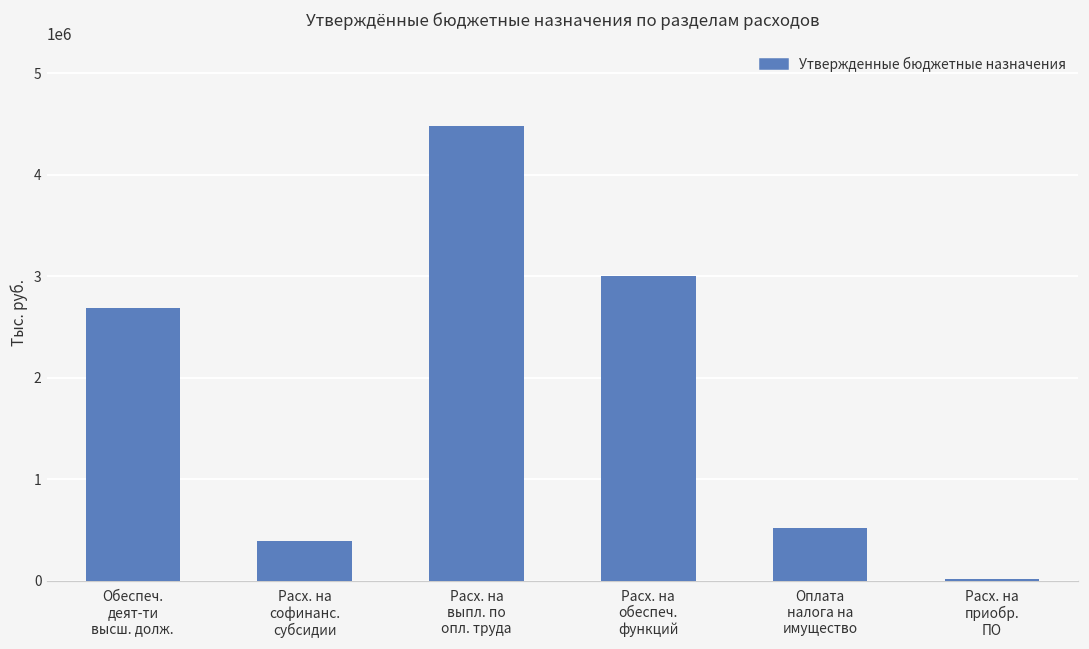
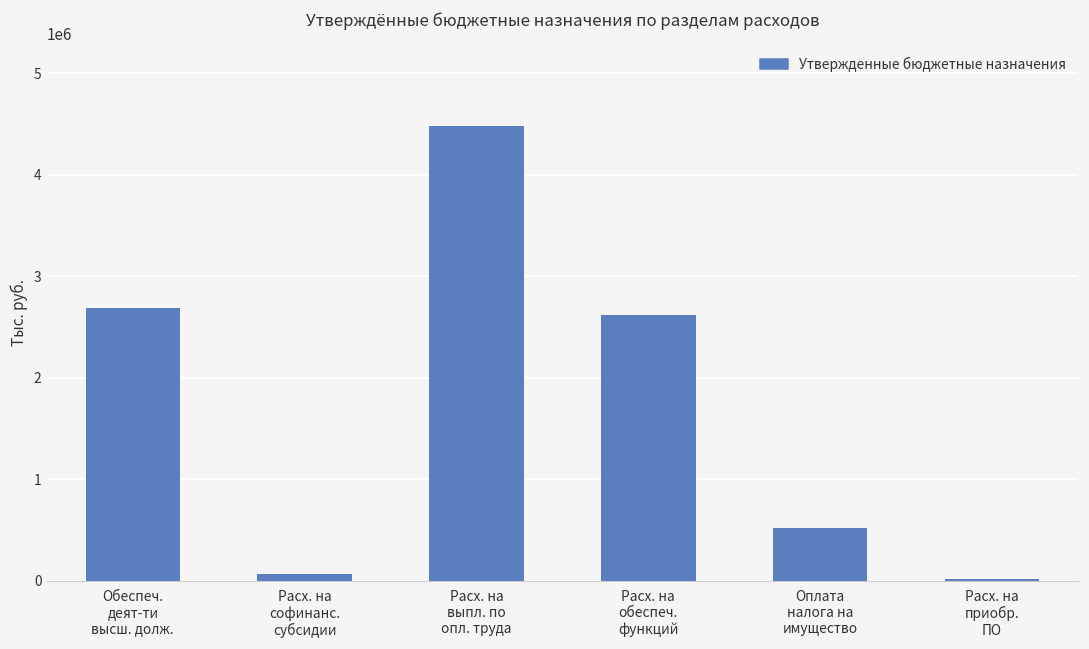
  {
    "Обеспеч. деят-ти высш. долж.": 2700000,
-   "Расх. на софинанс. субсидии": 400000,
+   "Расх. на софинанс. субсидии": 100000,
    "Расх. на выпл. по опл. труда": 4500000,
-   "Расх. на обеспеч. функций": 3000000,
+   "Расх. на обеспеч. функций": 2600000,
    "Оплата налога на имущество": 500000
  }
